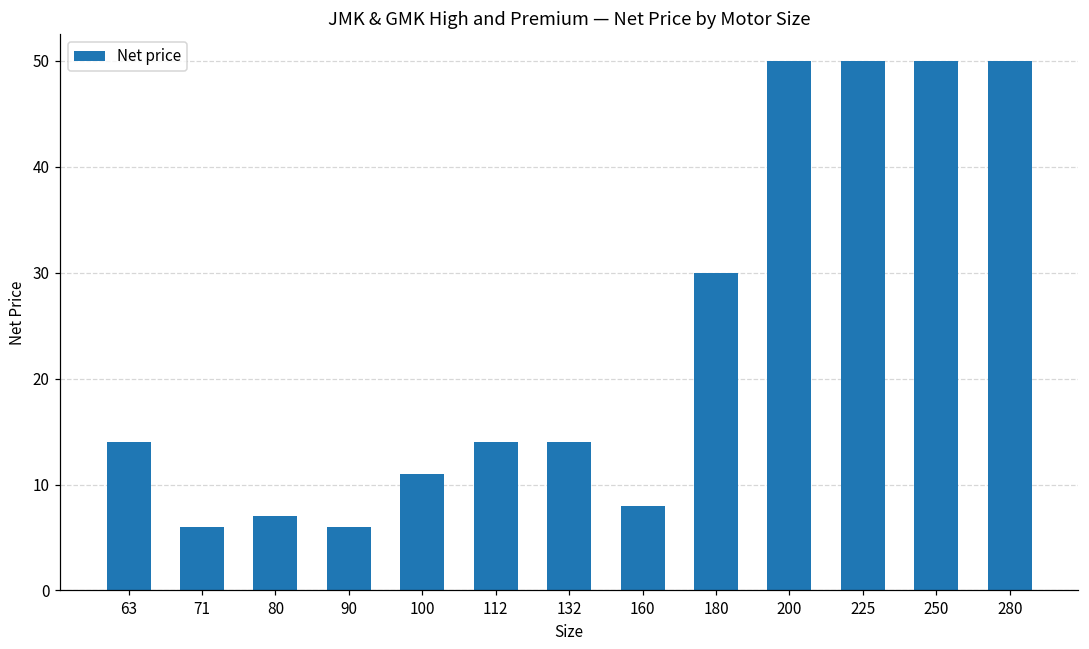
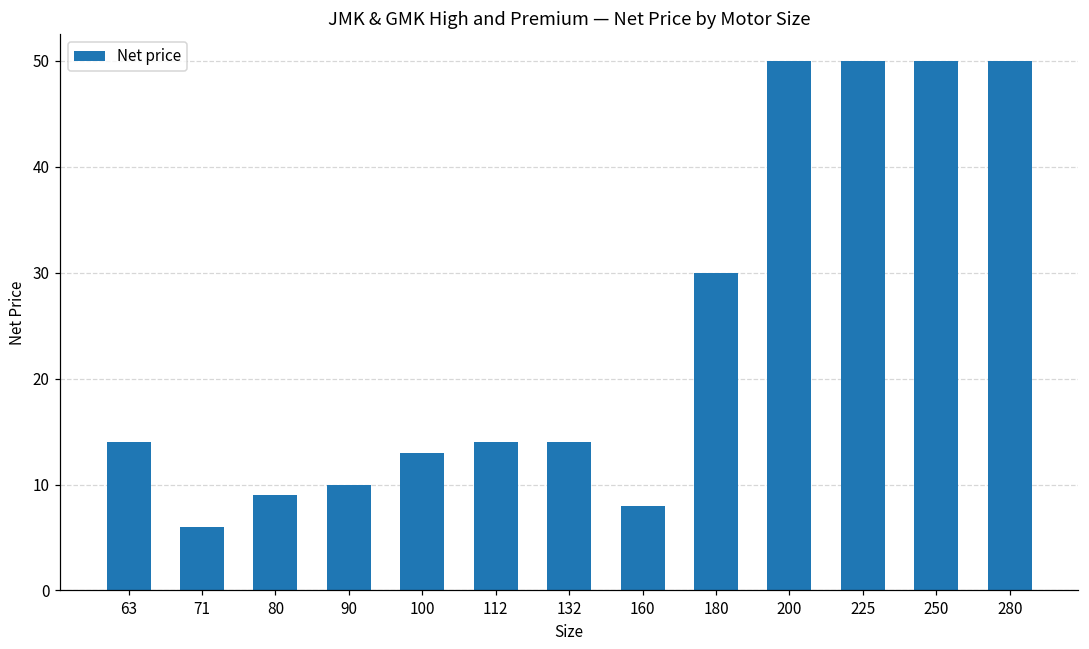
  {
    "63": 14,
    "71": 6,
-   "80": 7,
-   "90": 6,
-   "100": 11,
+   "80": 9,
+   "90": 10,
+   "100": 13,
    "112": 14,
    "132": 14,
    "160": 8,
    "180": 30,
    "200": 50,
    "225": 50,
    "250": 50,
    "280": 50
  }
